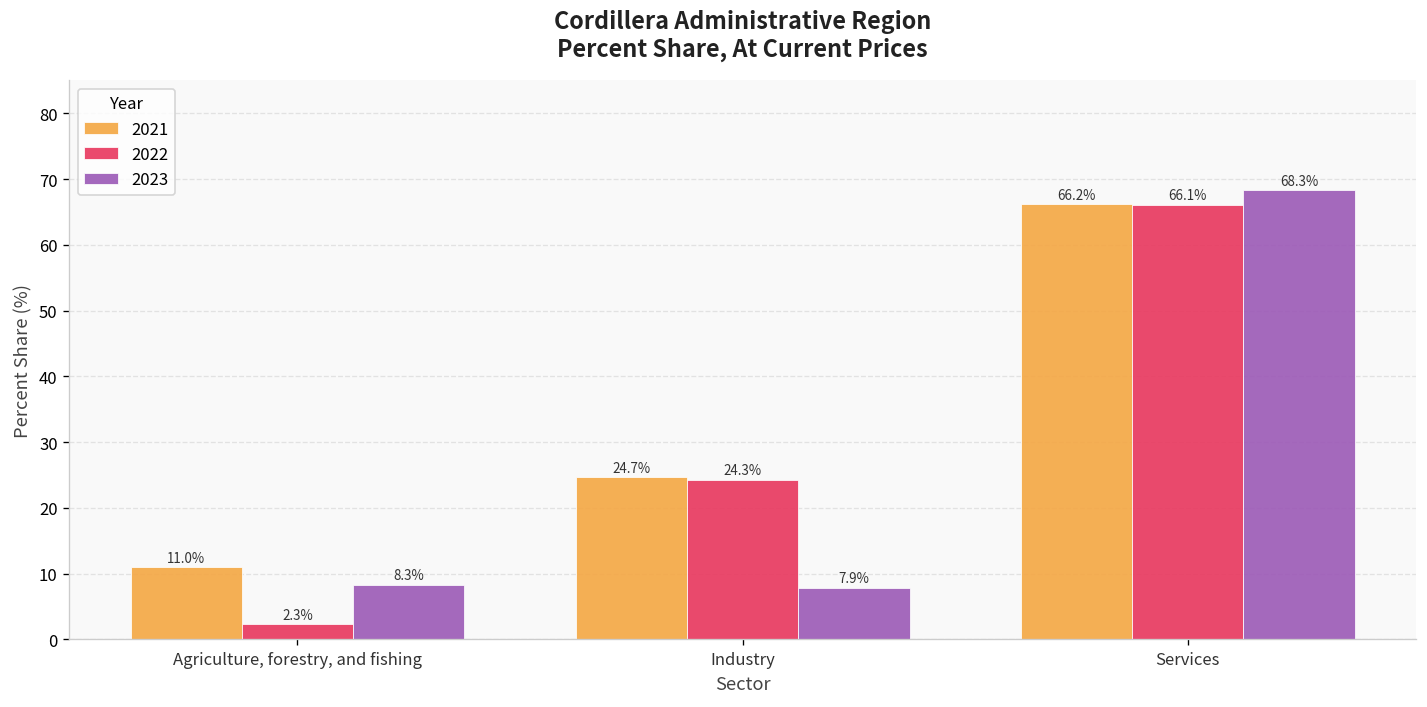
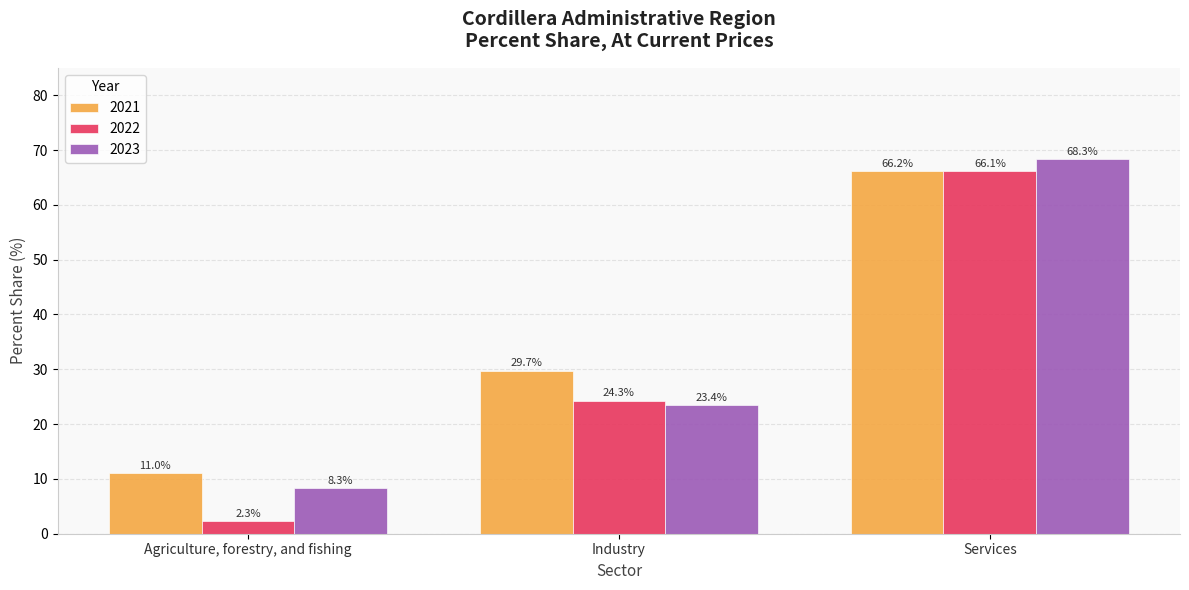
  {
    "2021": {
      "Agriculture, forestry, and fishing": "11.0%",
-     "Industry": "24.7%",
+     "Industry": "29.7%",
      "Services": "66.2%"
    },
    "2022": {
      "Agriculture, forestry, and fishing": "2.3%",
      "Industry": "24.3%",
      "Services": "66.1%"
    },
    "2023": {
      "Agriculture, forestry, and fishing": "8.3%",
-     "Industry": "7.9%",
+     "Industry": "23.4%",
      "Services": "68.3%"
    }
  }
